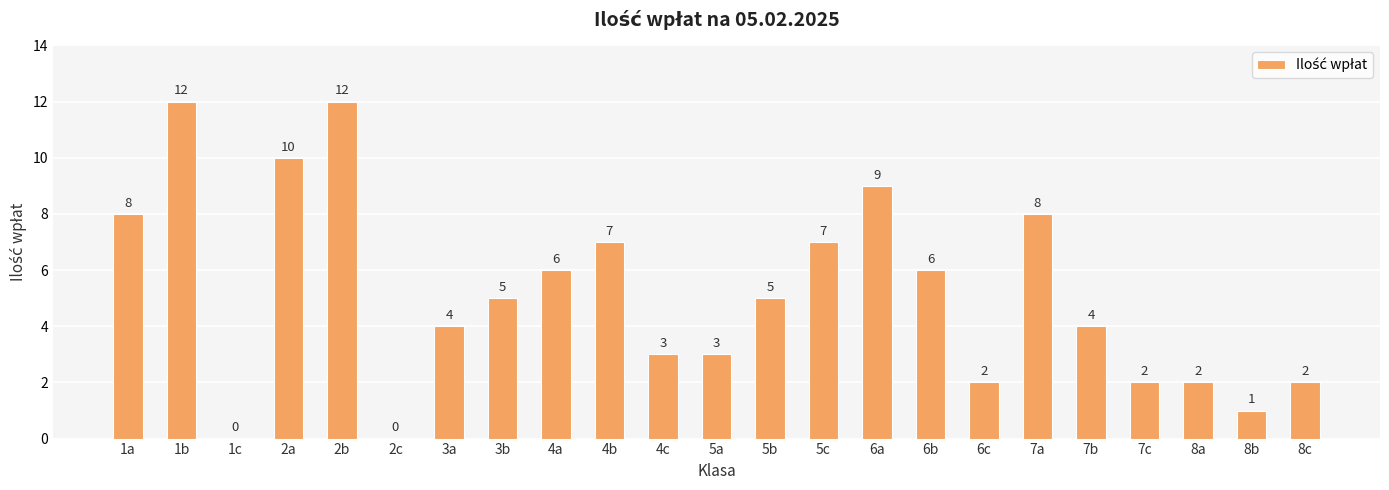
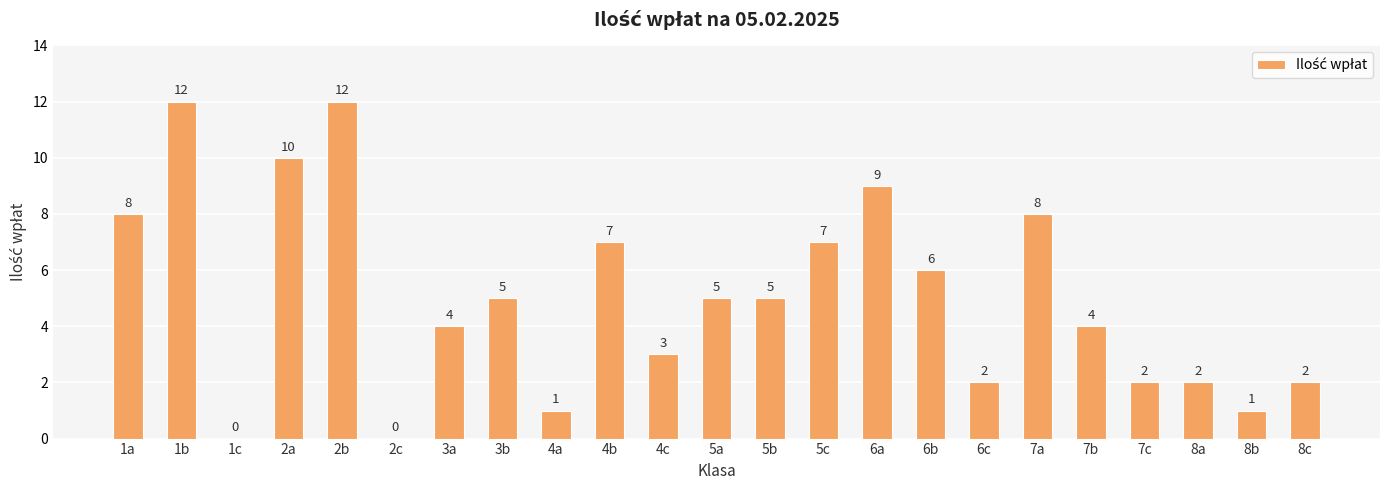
  {
    "1a": 8,
    "1b": 12,
    "1c": 0,
    "2a": 10,
    "2b": 12,
    "2c": 0,
    "3a": 4,
    "3b": 5,
-   "4a": 6,
+   "4a": 1,
    "4b": 7,
    "4c": 3,
-   "5a": 3,
+   "5a": 5,
    "5b": 5,
    "5c": 7,
    "6a": 9,
    "6b": 6,
    "6c": 2,
    "7a": 8,
    "7b": 4,
    "7c": 2,
    "8a": 2,
    "8b": 1,
    "8c": 2
  }
